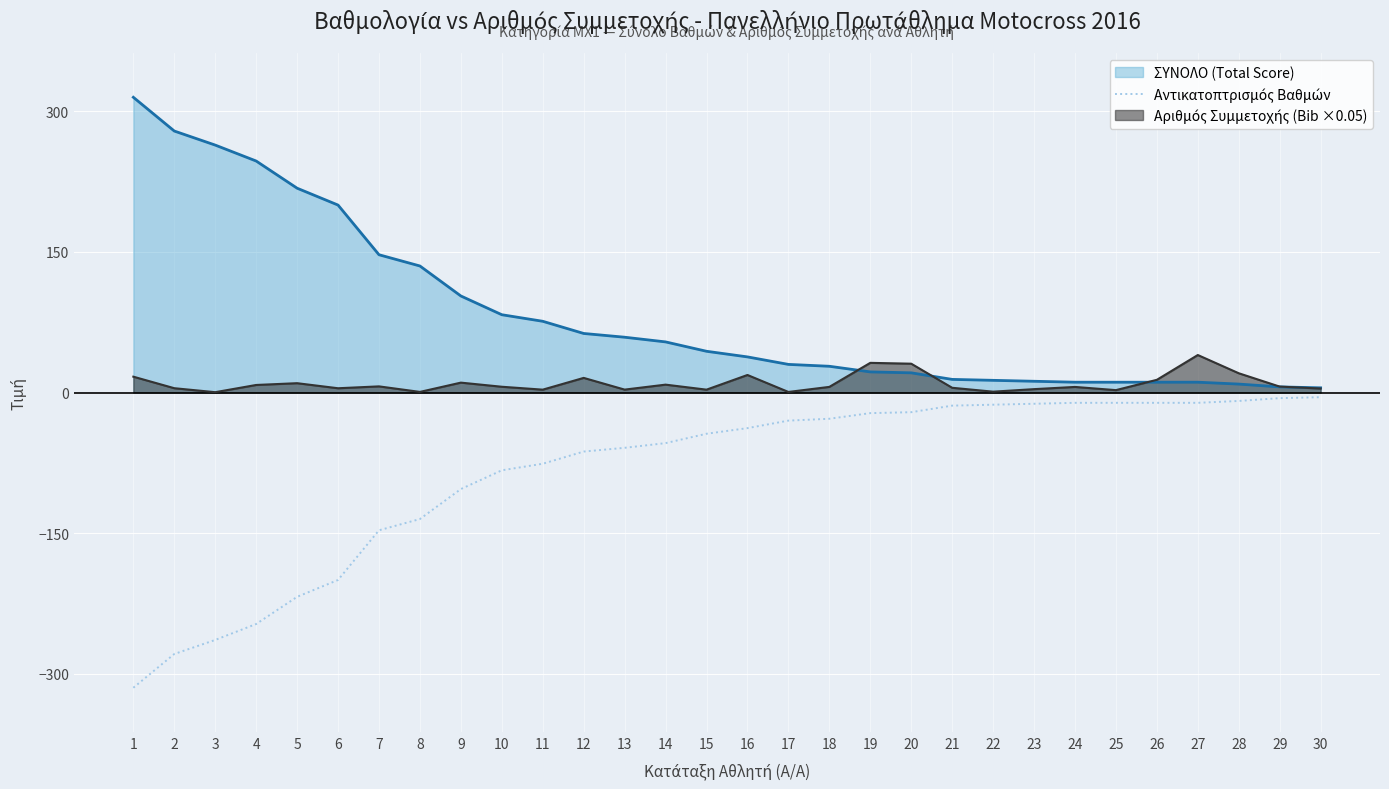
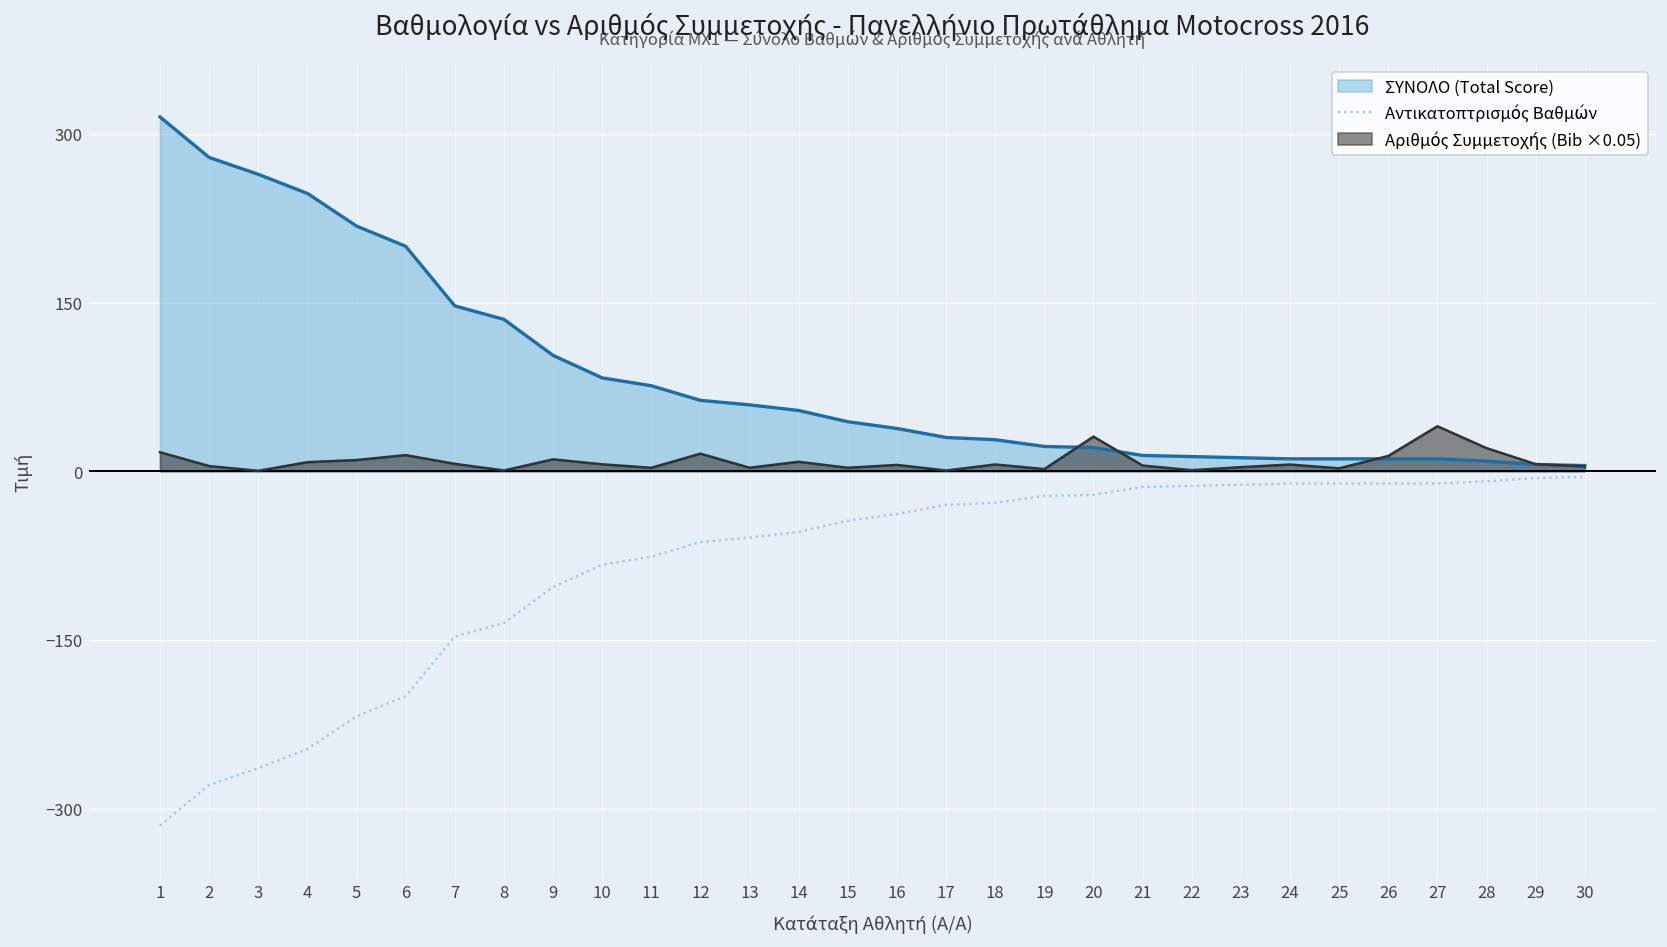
  {
    "Αριθμός Συμμετοχής (Bib ×0.05)": {
      "1": 20,
      "2": 0,
      "3": 0,
      "4": 10,
      "5": 10,
-     "6": 0,
+     "6": 10,
      "7": 10,
      "8": 0,
      "9": 10,
      "10": 10,
      "11": 0,
      "12": 20,
      "13": 0,
      "14": 10,
      "15": 0,
-     "16": 20,
+     "16": 10,
      "17": 0,
      "18": 10,
-     "19": 30,
+     "19": 0,
      "20": 30,
      "21": 10,
      "22": 0,
      "23": 0,
      "24": 10,
      "25": 0,
      "27": 40,
      "28": 20
    }
  }
